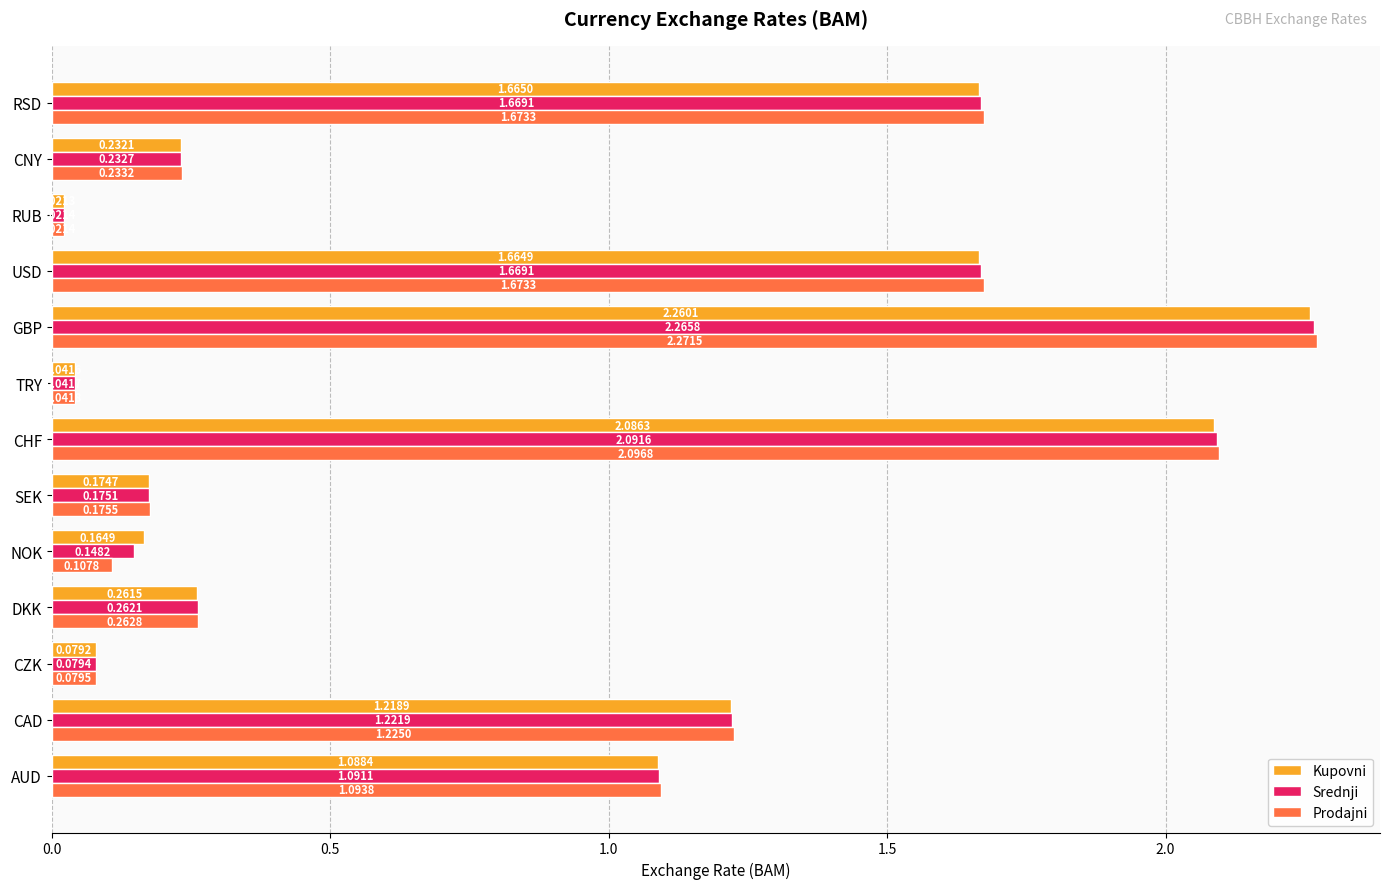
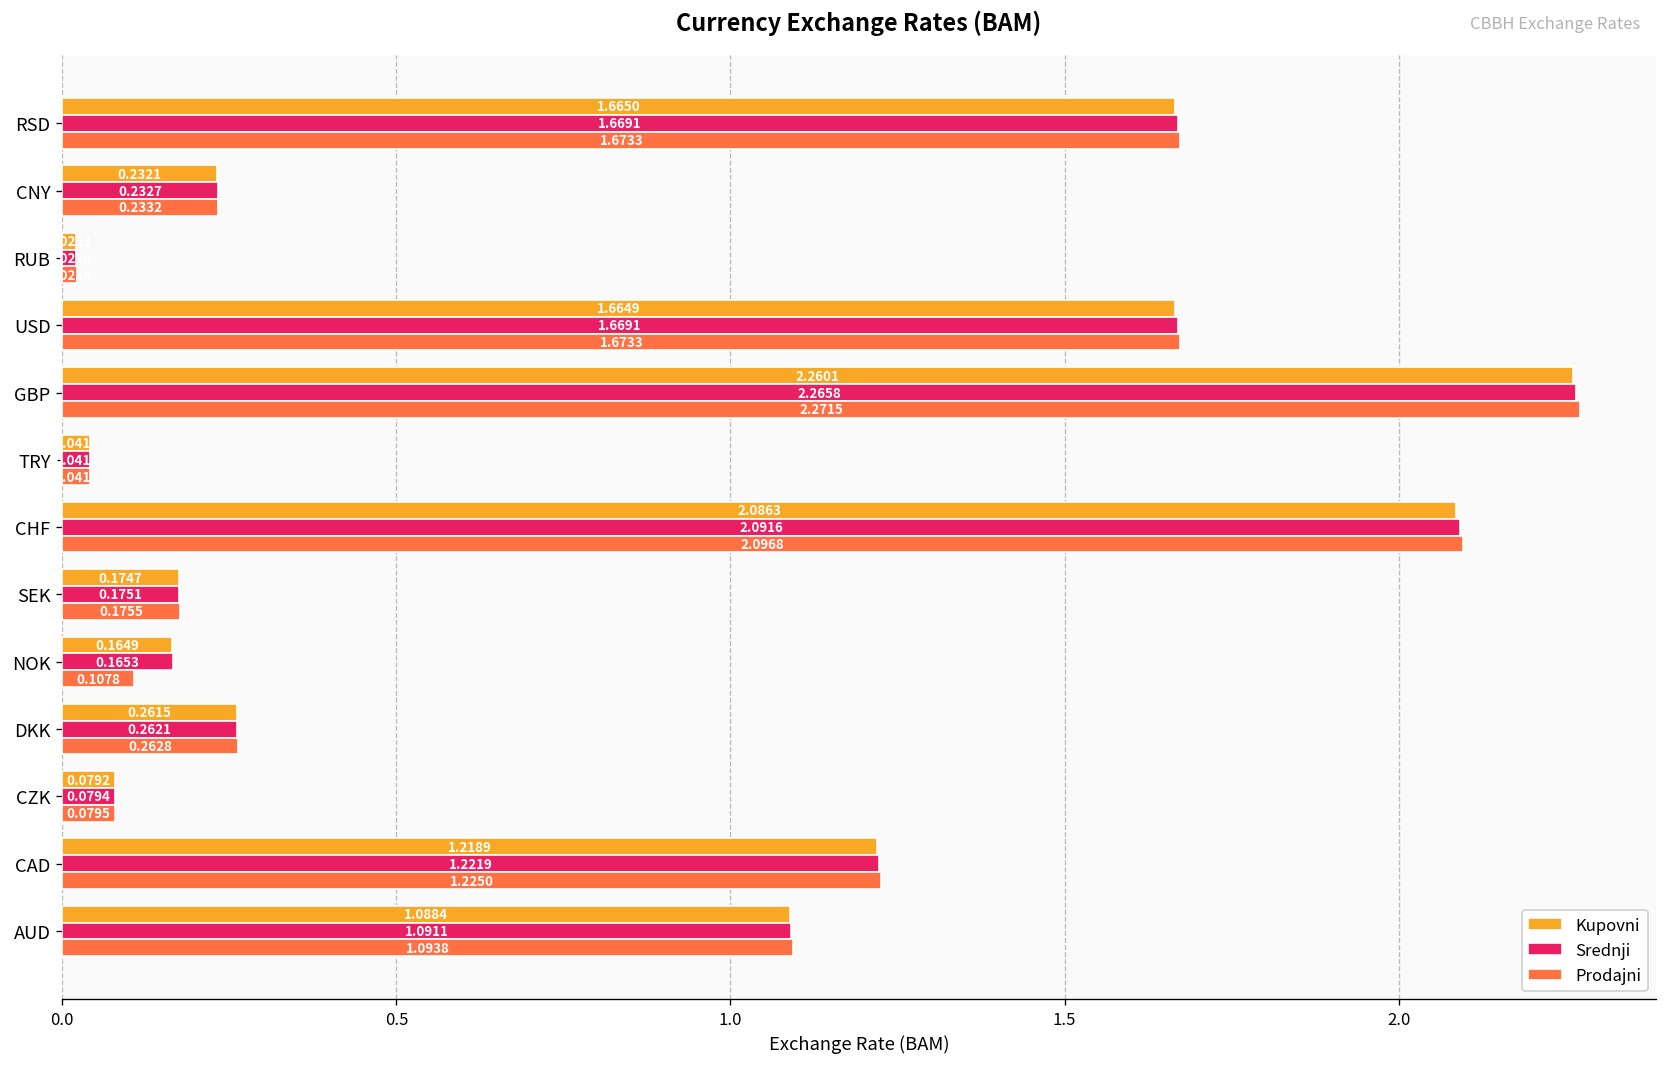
  {
    "Kupovni": {
      "RSD": 1.6650,
      "CNY": 0.2321,
      "USD": 1.6649,
      "GBP": 2.2601,
      "TRY": 0.0416,
      "CHF": 2.0863,
      "SEK": 0.1747,
      "NOK": 0.1649,
      "DKK": 0.2615,
      "CZK": 0.0792,
      "CAD": 1.2189,
      "AUD": 1.0884
    },
    "Srednji": {
      "RSD": 1.6691,
      "CNY": 0.2327,
      "USD": 1.6691,
      "GBP": 2.2658,
      "TRY": 0.0417,
      "CHF": 2.0916,
      "SEK": 0.1751,
-     "NOK": 0.1482,
+     "NOK": 0.1653,
      "DKK": 0.2621,
      "CZK": 0.0794,
      "CAD": 1.2219,
      "AUD": 1.0911
    },
    "Prodajni": {
      "RSD": 1.6733,
      "CNY": 0.2332,
      "USD": 1.6733,
      "GBP": 2.2715,
      "CHF": 2.0968,
      "SEK": 0.1755,
      "NOK": 0.1078,
      "DKK": 0.2628,
      "CZK": 0.0795,
      "CAD": 1.2250,
      "AUD": 1.0938
    }
  }
